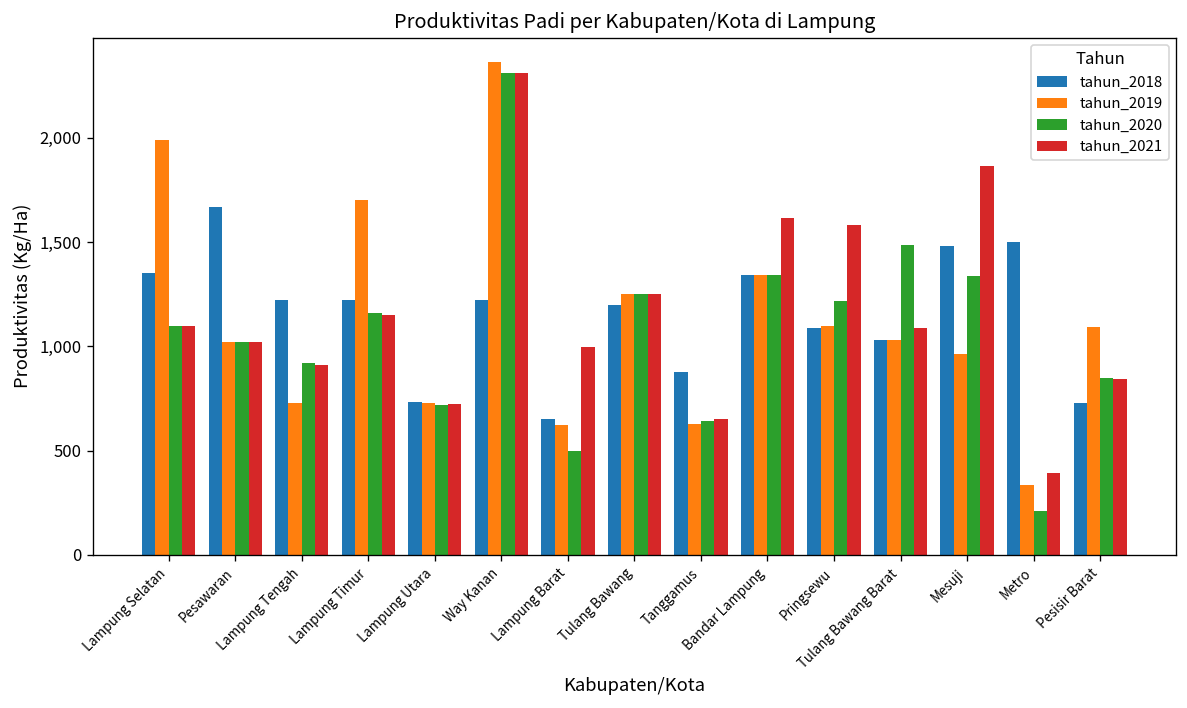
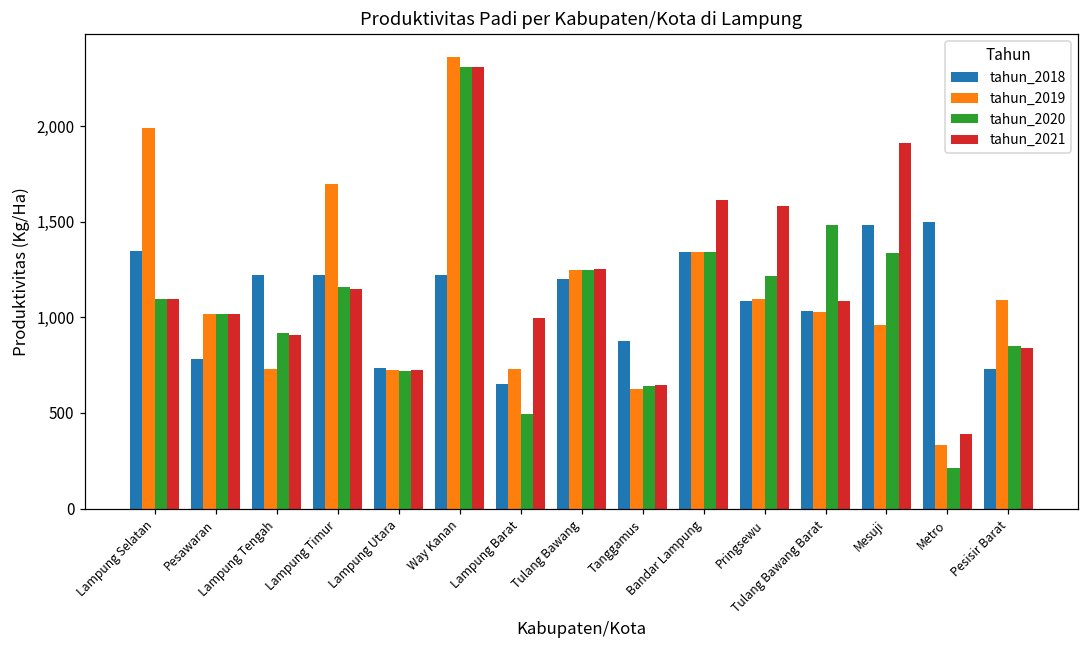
  {
    "tahun_2018": {
      "Lampung Selatan": "1,350",
-     "Pesawaran": "1,670",
+     "Pesawaran": "780",
      "Lampung Tengah": "1,220",
      "Lampung Timur": "1,220",
      "Lampung Utara": "730",
      "Way Kanan": "1,220",
      "Lampung Barat": "650",
      "Tulang Bawang": "1,200",
      "Tanggamus": "880",
      "Bandar Lampung": "1,340",
      "Pringsewu": "1,090",
      "Tulang Bawang Barat": "1,030",
      "Mesuji": "1,480",
      "Metro": "1,500",
      "Pesisir Barat": "730"
    },
    "tahun_2019": {
      "Lampung Selatan": "1,990",
      "Pesawaran": "1,020",
      "Lampung Tengah": "730",
      "Lampung Timur": "1,700",
      "Lampung Utara": "730",
      "Way Kanan": "2,360",
-     "Lampung Barat": "620",
+     "Lampung Barat": "730",
      "Tulang Bawang": "1,250",
      "Tanggamus": "630",
      "Bandar Lampung": "1,340",
      "Pringsewu": "1,100",
      "Tulang Bawang Barat": "1,030",
      "Mesuji": "960",
      "Metro": "330",
      "Pesisir Barat": "1,090"
    },
    "tahun_2020": {
      "Lampung Selatan": "1,100",
      "Pesawaran": "1,020",
      "Lampung Tengah": "920",
      "Lampung Timur": "1,160",
      "Lampung Utara": "720",
      "Way Kanan": "2,310",
      "Lampung Barat": "500",
      "Tulang Bawang": "1,250",
      "Tanggamus": "640",
      "Bandar Lampung": "1,340",
      "Pringsewu": "1,220",
      "Tulang Bawang Barat": "1,490",
      "Mesuji": "1,340",
      "Metro": "210",
      "Pesisir Barat": "850"
    },
    "tahun_2021": {
      "Lampung Selatan": "1,100",
      "Pesawaran": "1,020",
      "Lampung Tengah": "910",
      "Lampung Timur": "1,150",
      "Lampung Utara": "720",
      "Way Kanan": "2,310",
      "Lampung Barat": "1,000",
      "Tulang Bawang": "1,250",
      "Tanggamus": "650",
      "Bandar Lampung": "1,620",
      "Pringsewu": "1,580",
      "Tulang Bawang Barat": "1,090",
-     "Mesuji": "1,860",
+     "Mesuji": "1,910",
      "Metro": "390",
      "Pesisir Barat": "840"
    }
  }
